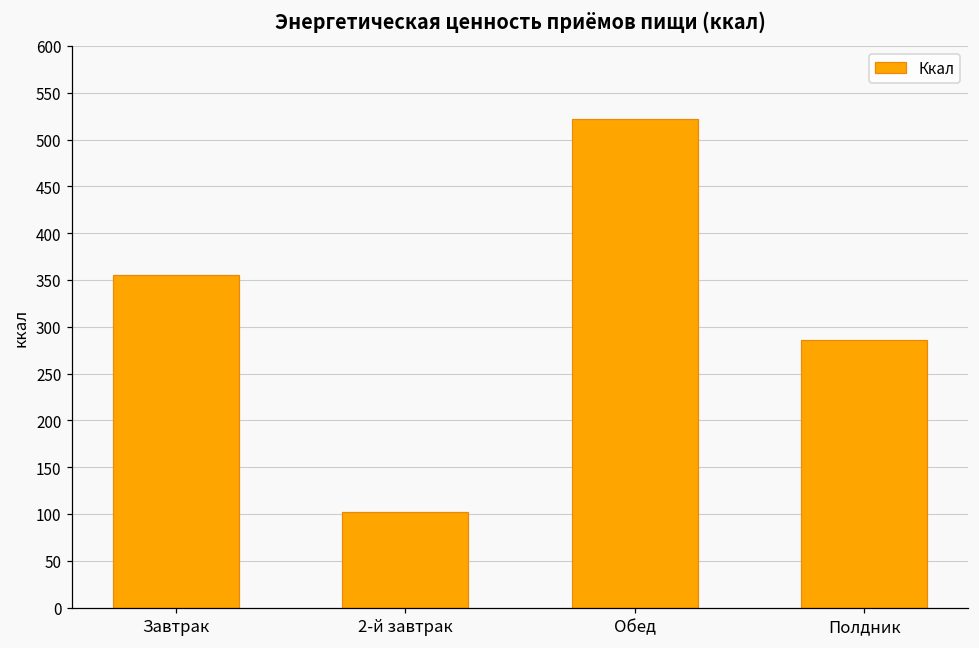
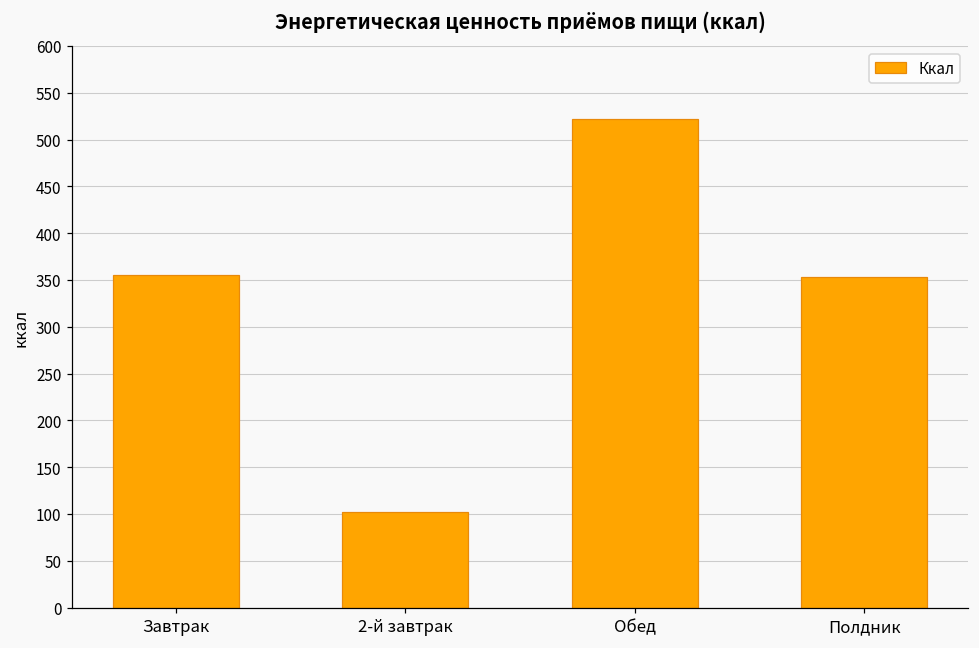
  {
    "Завтрак": 360,
    "2-й завтрак": 100,
    "Обед": 520,
-   "Полдник": 290
+   "Полдник": 350
  }
